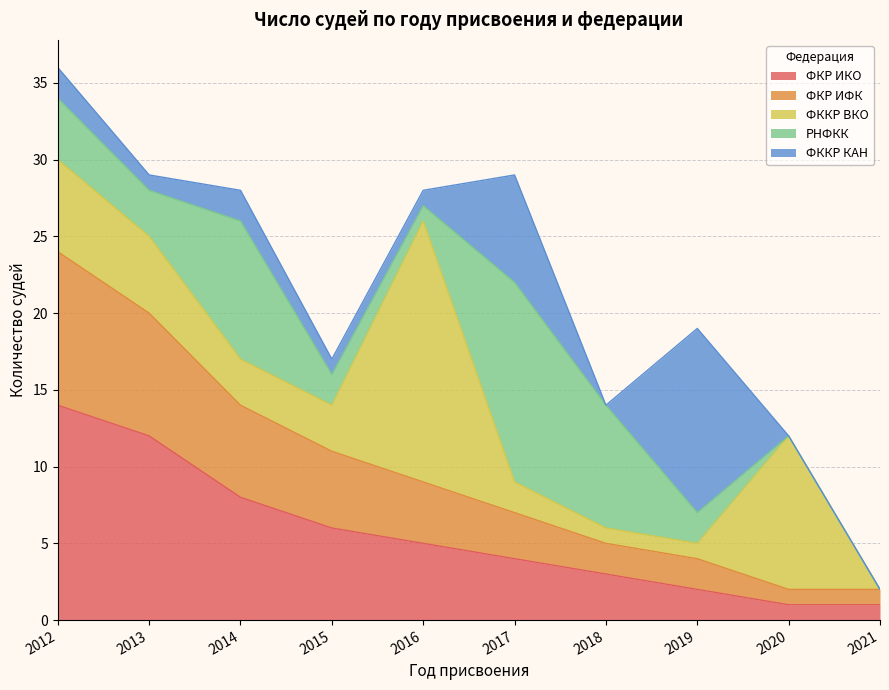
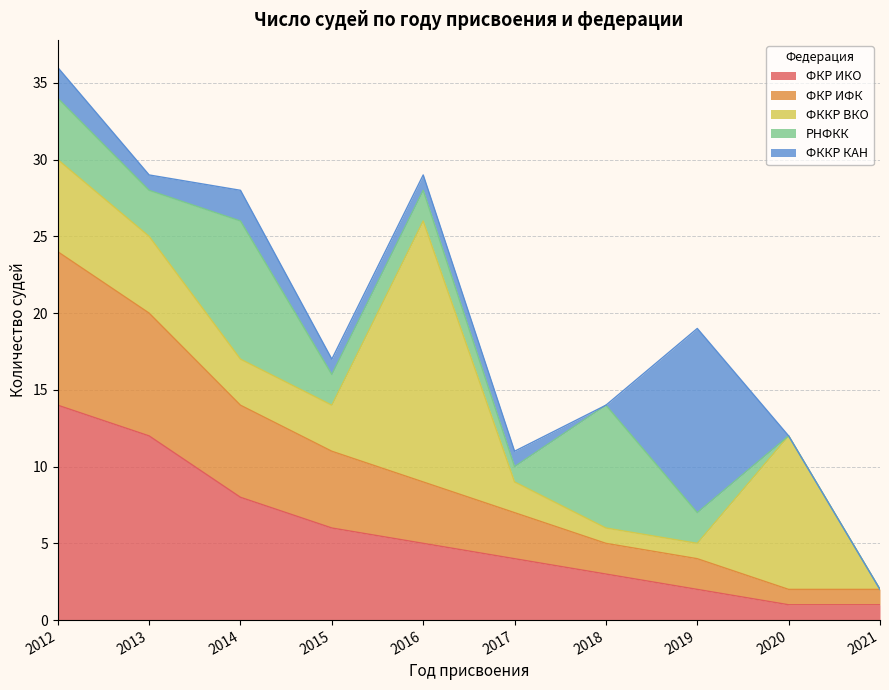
  {
    "ФККР ВКО": {
      "2012": 6,
      "2013": 5,
      "2014": 3,
      "2015": 3,
      "2016": 17,
      "2017": 2,
      "2018": 1,
      "2019": 1
    },
    "РНФКК": {
      "2012": 4,
      "2013": 3,
      "2014": 9,
      "2015": 2,
-     "2016": 1,
-     "2017": 13,
+     "2016": 2,
+     "2017": 1,
      "2019": 2
    },
    "ФККР КАН": {
      "2012": 2,
      "2013": 1,
      "2014": 2,
      "2015": 1,
      "2016": 1,
-     "2017": 7,
+     "2017": 1,
      "2019": 12
    }
  }
